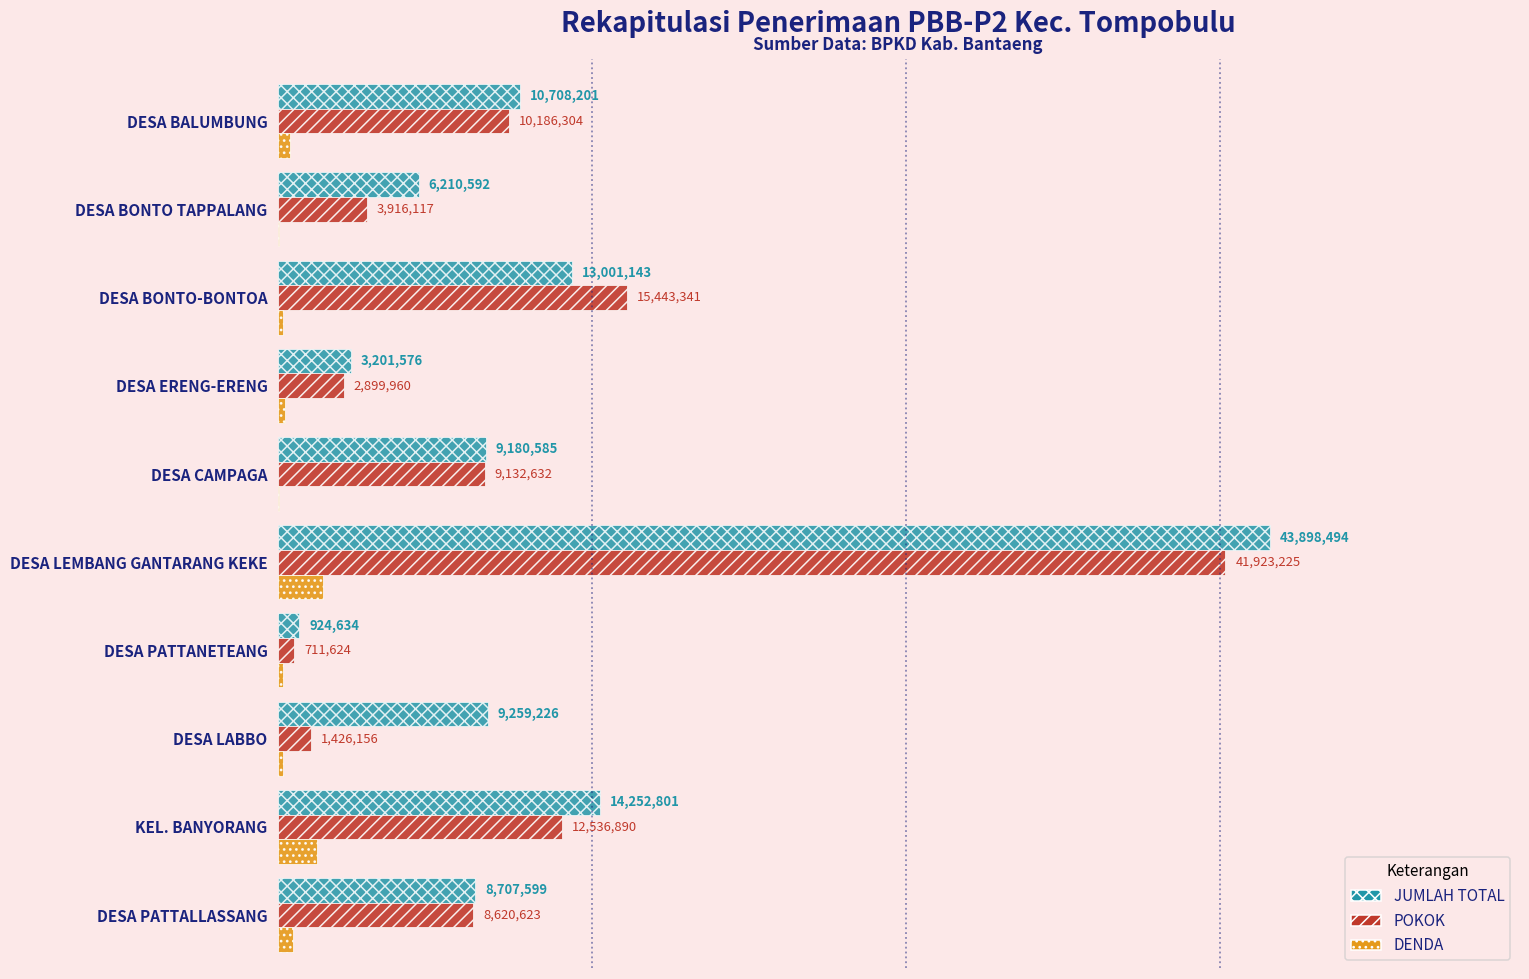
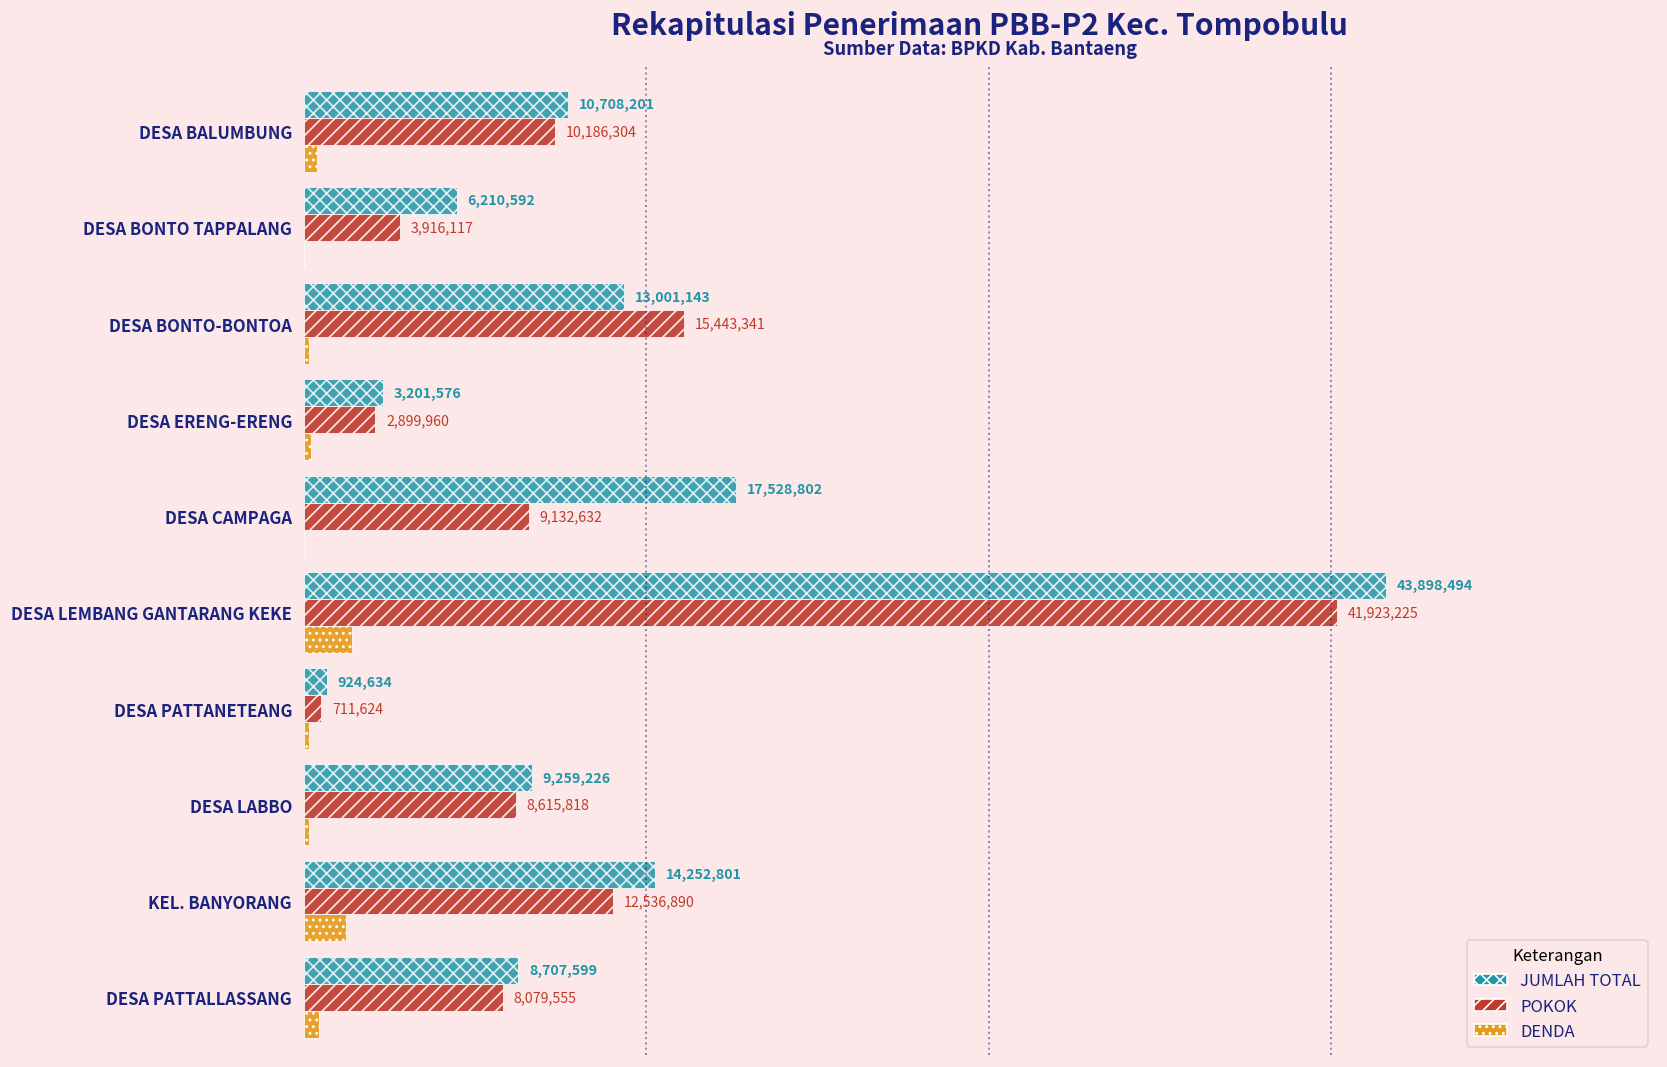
  {
    "JUMLAH TOTAL": {
      "DESA BALUMBUNG": "10,708,201",
      "DESA BONTO TAPPALANG": "6,210,592",
      "DESA BONTO-BONTOA": "13,001,143",
      "DESA ERENG-ERENG": "3,201,576",
-     "DESA CAMPAGA": "9,180,585",
+     "DESA CAMPAGA": "17,528,802",
      "DESA LEMBANG GANTARANG KEKE": "43,898,494",
      "DESA PATTANETEANG": "924,634",
      "DESA LABBO": "9,259,226",
      "KEL. BANYORANG": "14,252,801",
      "DESA PATTALLASSANG": "8,707,599"
    },
    "POKOK": {
      "DESA BALUMBUNG": "10,186,304",
      "DESA BONTO TAPPALANG": "3,916,117",
      "DESA BONTO-BONTOA": "15,443,341",
      "DESA ERENG-ERENG": "2,899,960",
      "DESA CAMPAGA": "9,132,632",
      "DESA LEMBANG GANTARANG KEKE": "41,923,225",
      "DESA PATTANETEANG": "711,624",
-     "DESA LABBO": "1,426,156",
+     "DESA LABBO": "8,615,818",
      "KEL. BANYORANG": "12,536,890",
-     "DESA PATTALLASSANG": "8,620,623"
+     "DESA PATTALLASSANG": "8,079,555"
    }
  }
